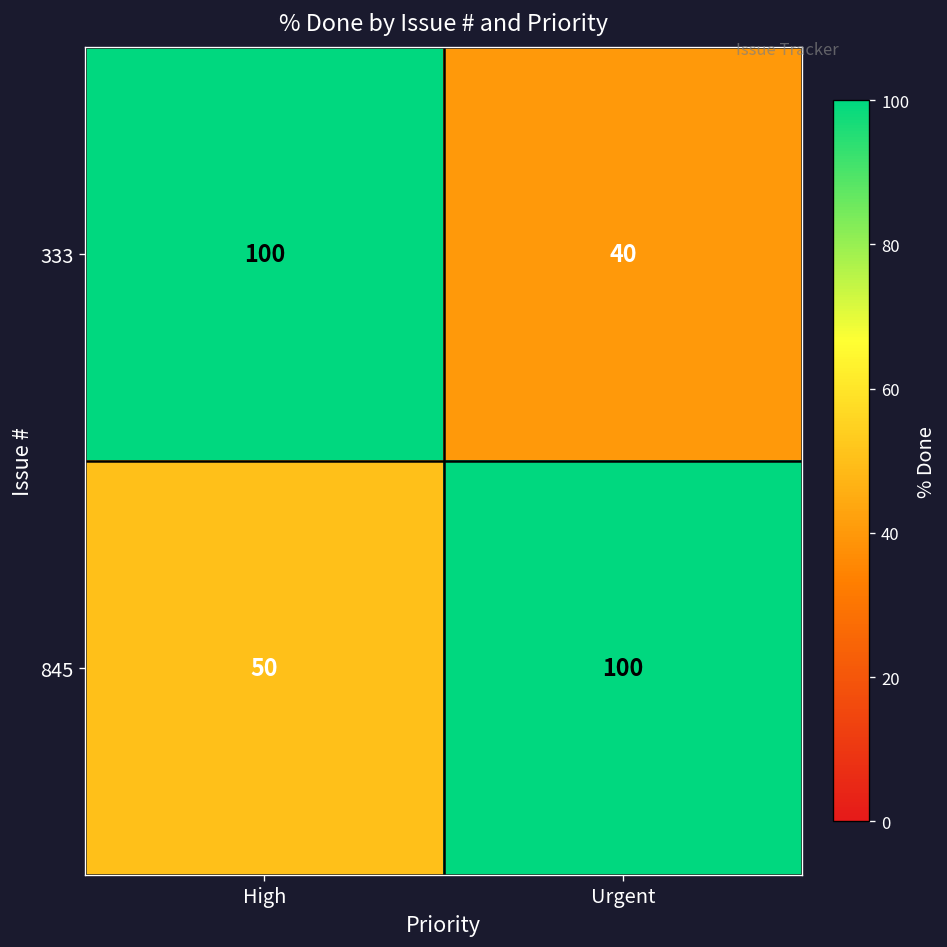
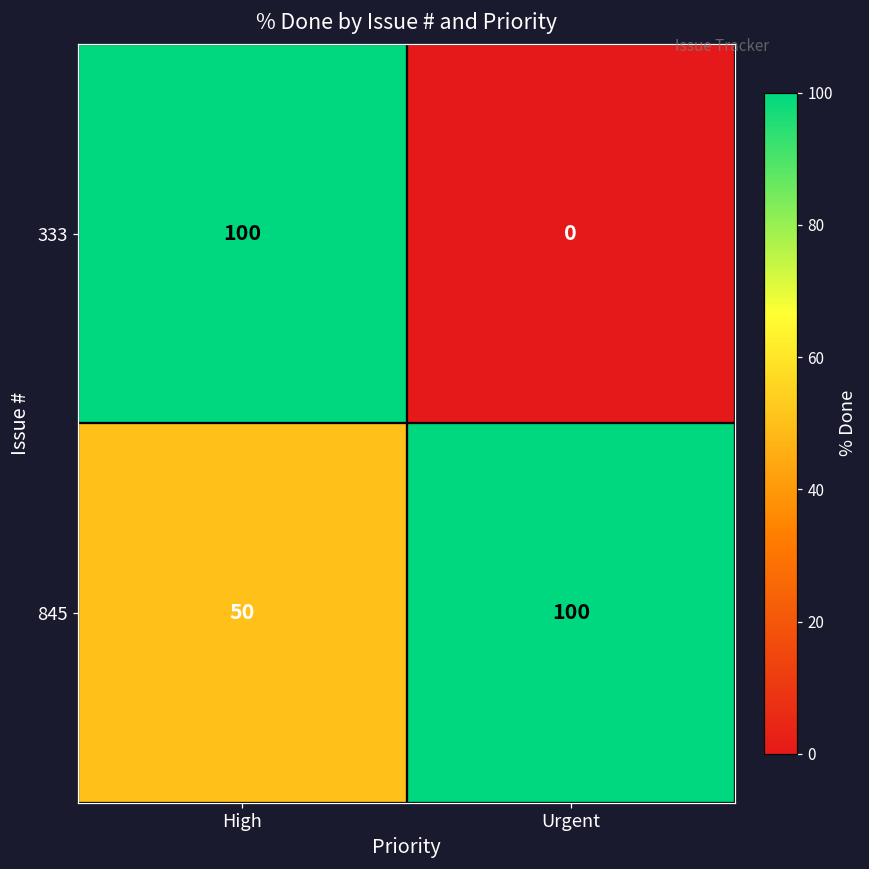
  {
    "333": {
      "High": 100,
-     "Urgent": 40
+     "Urgent": 0
    },
    "845": {
      "High": 50,
      "Urgent": 100
    }
  }
